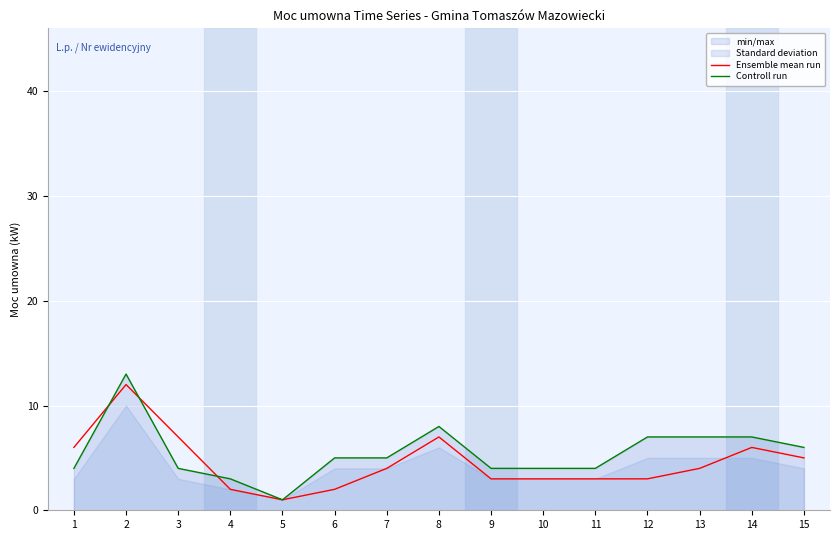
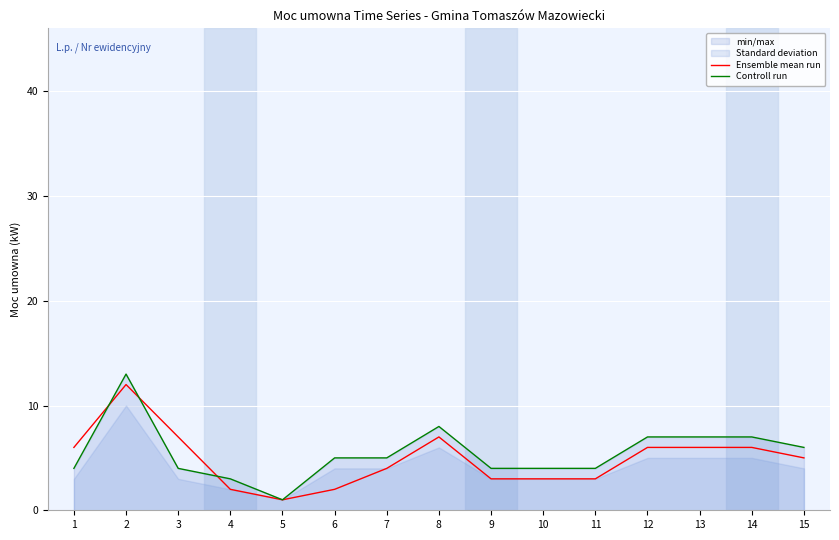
  {
    "Ensemble mean run": {
      "1": 6,
      "2": 12,
      "3": 7,
      "6": 2,
      "8": 7,
-     "12": 3,
-     "13": 4,
+     "12": 6,
+     "13": 6,
      "14": 6,
      "15": 5
    }
  }
